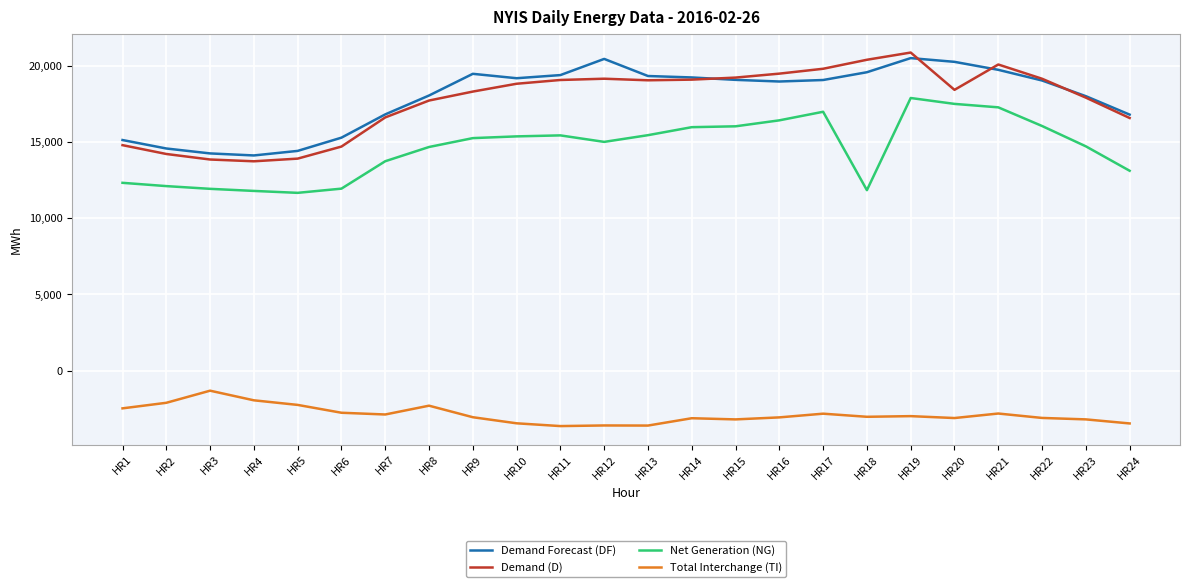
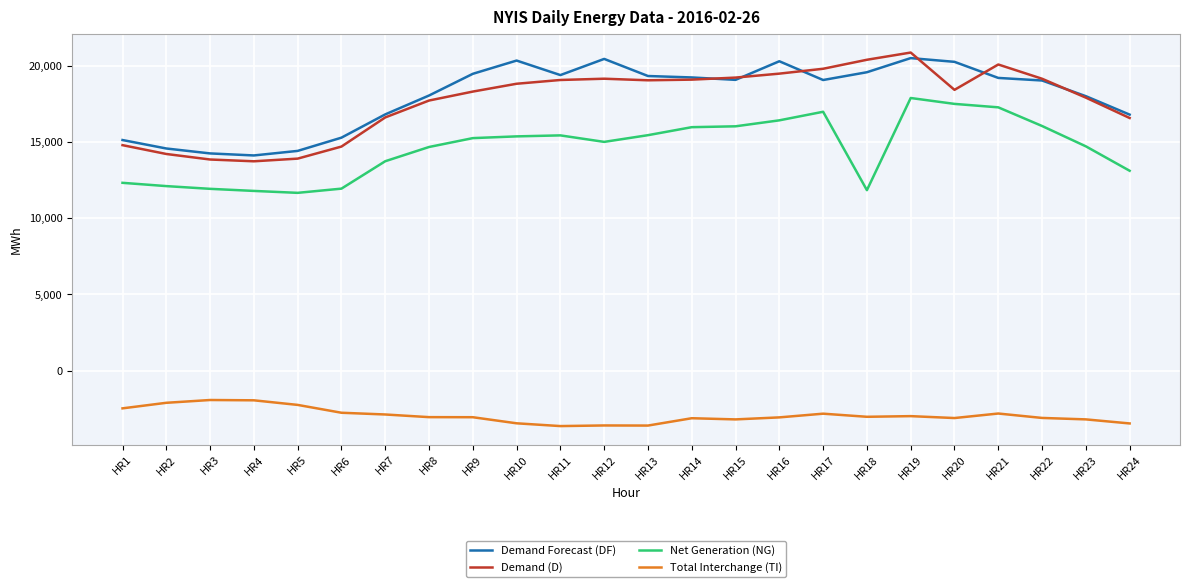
  {
    "Demand Forecast (DF)": {
      "HR1": "15,100",
      "HR2": "14,600",
      "HR3": "14,200",
      "HR4": "14,100",
      "HR5": "14,400",
      "HR6": "15,300",
      "HR7": "16,800",
      "HR8": "18,000",
      "HR9": "19,500",
-     "HR10": "19,200",
+     "HR10": "20,300",
      "HR11": "19,400",
      "HR12": "20,400",
      "HR13": "19,300",
-     "HR16": "19,000",
+     "HR16": "20,300",
      "HR17": "19,100",
      "HR18": "19,600",
      "HR19": "20,500",
      "HR20": "20,200",
-     "HR21": "19,700",
+     "HR21": "19,200",
      "HR24": "16,800"
    },
    "Demand (D)": {
      "HR1": "14,800",
      "HR2": "14,200",
      "HR3": "13,800",
      "HR4": "13,700",
      "HR5": "13,900",
      "HR6": "14,700",
      "HR7": "16,600",
      "HR8": "17,700",
      "HR9": "18,300",
      "HR10": "18,800",
      "HR11": "19,100",
      "HR12": "19,100",
      "HR13": "19,000",
      "HR16": "19,500",
      "HR17": "19,800",
      "HR18": "20,400",
      "HR19": "20,900",
      "HR20": "18,400",
      "HR21": "20,100",
      "HR24": "16,600"
    },
    "Net Generation (NG)": {
      "HR1": "12,300",
      "HR2": "12,100",
      "HR3": "11,900",
      "HR4": "11,800",
      "HR5": "11,700",
      "HR6": "11,900",
      "HR7": "13,700",
      "HR8": "14,700",
      "HR9": "15,200",
      "HR10": "15,400",
      "HR11": "15,400",
      "HR12": "15,000",
      "HR13": "15,400",
      "HR14": "16,000",
      "HR15": "16,000",
      "HR16": "16,400",
      "HR17": "17,000",
      "HR18": "11,800",
      "HR19": "17,900",
      "HR20": "17,500",
      "HR21": "17,300",
      "HR22": "16,000",
      "HR23": "14,700",
      "HR24": "13,100"
    },
    "Total Interchange (TI)": {
      "HR1": "-2,500",
      "HR2": "-2,100",
-     "HR3": "-1,300",
+     "HR3": "-1,900",
      "HR4": "-1,900",
      "HR5": "-2,200",
      "HR6": "-2,800",
      "HR7": "-2,900",
-     "HR8": "-2,300",
+     "HR8": "-3,000",
      "HR9": "-3,100",
      "HR10": "-3,400",
      "HR11": "-3,600",
      "HR12": "-3,600",
      "HR13": "-3,600",
      "HR14": "-3,100",
      "HR15": "-3,200",
      "HR16": "-3,100",
      "HR17": "-2,800",
      "HR18": "-3,000",
      "HR19": "-3,000",
      "HR20": "-3,100",
      "HR21": "-2,800",
      "HR22": "-3,100",
      "HR23": "-3,200",
      "HR24": "-3,500"
    }
  }
